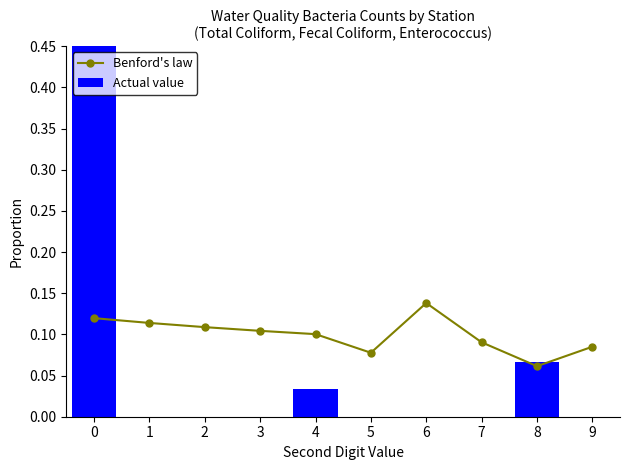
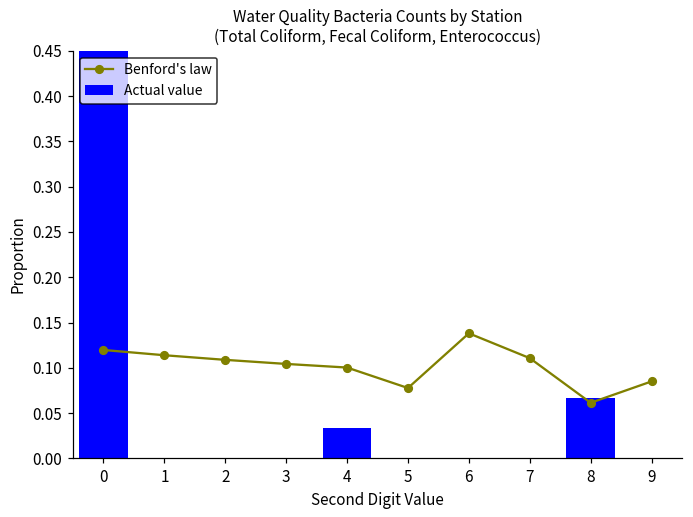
  {
    "Benford's law": {
      "0": 0.12,
      "1": 0.11,
      "2": 0.11,
      "3": 0.10,
      "4": 0.10,
      "5": 0.08,
      "6": 0.14,
-     "7": 0.09,
+     "7": 0.11,
      "8": 0.06,
      "9": 0.09
    },
    "Actual value": {
      "1": 0.00,
      "2": 0.00,
      "3": 0.00,
      "4": 0.03,
      "5": 0.00,
      "6": 0.00,
      "7": 0.00,
      "8": 0.07,
      "9": 0.00
    }
  }
